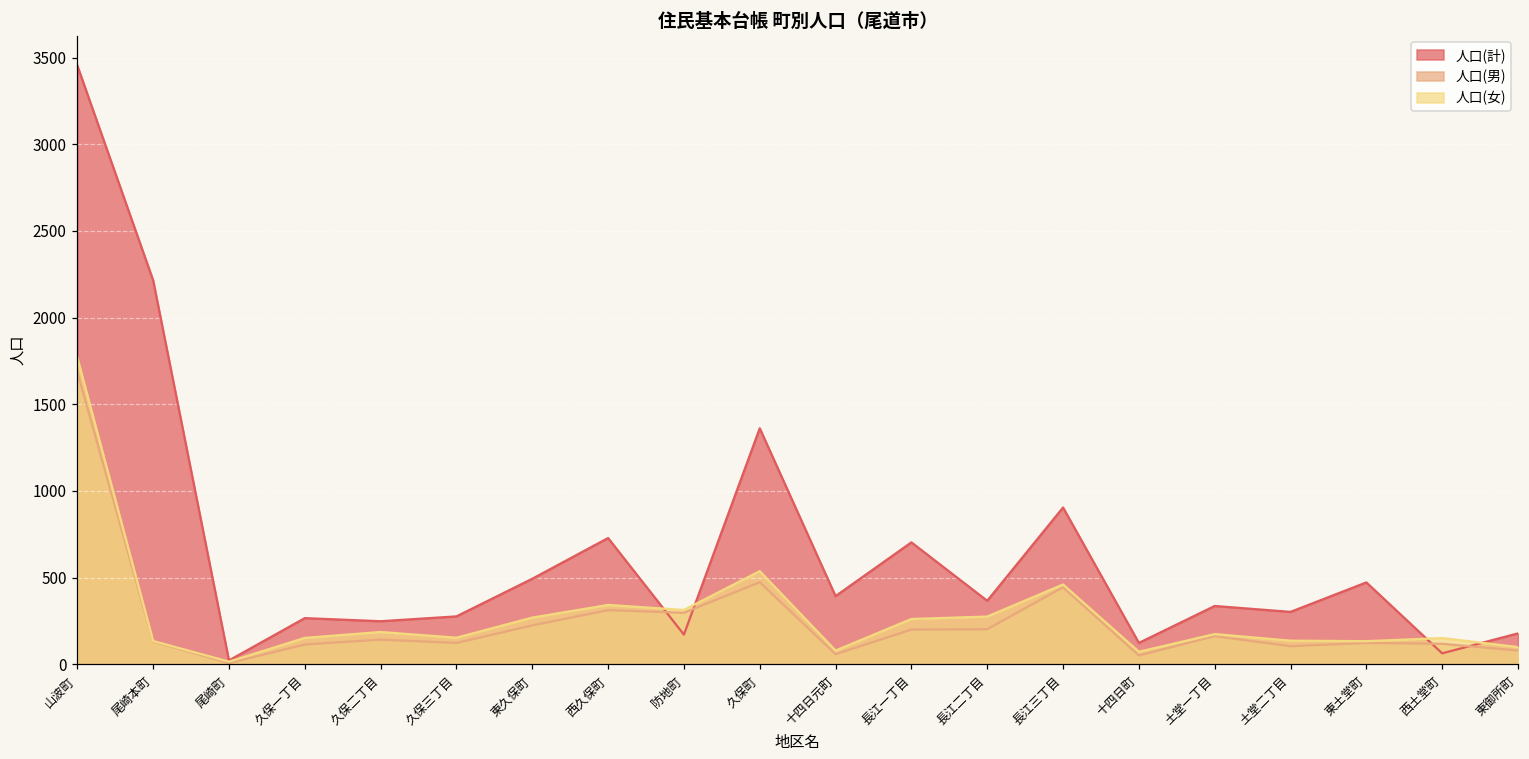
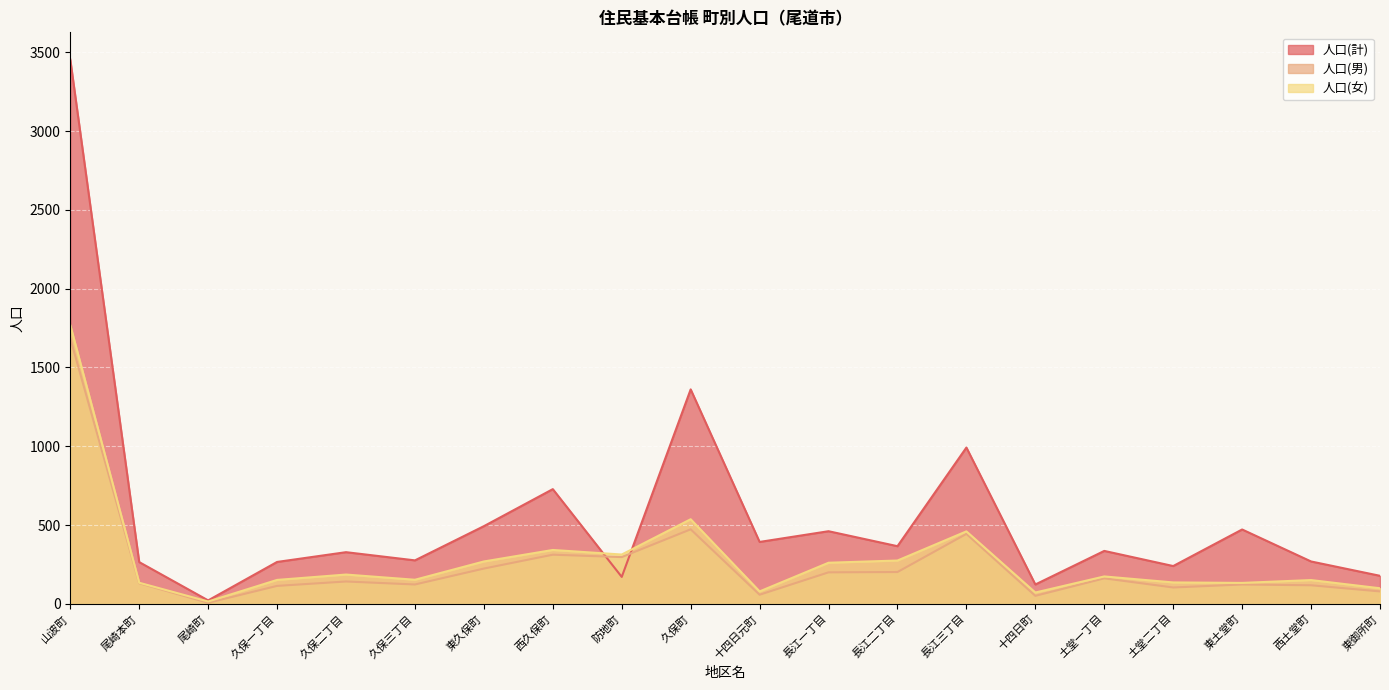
  {
    "人口(計)": {
      "山波町": 3450,
-     "尾崎本町": 2220,
+     "尾崎本町": 270,
      "久保一丁目": 270,
-     "久保二丁目": 250,
+     "久保二丁目": 330,
      "久保三丁目": 280,
      "東久保町": 490,
      "西久保町": 730,
      "防地町": 170,
      "久保町": 1360,
      "十四日元町": 390,
-     "長江一丁目": 700,
+     "長江一丁目": 460,
      "長江二丁目": 370,
-     "長江三丁目": 900,
+     "長江三丁目": 990,
      "十四日町": 120,
      "土堂一丁目": 340,
-     "土堂二丁目": 300,
+     "土堂二丁目": 240,
      "東土堂町": 470,
-     "西土堂町": 60,
+     "西土堂町": 270,
      "東御所町": 180
    }
  }
